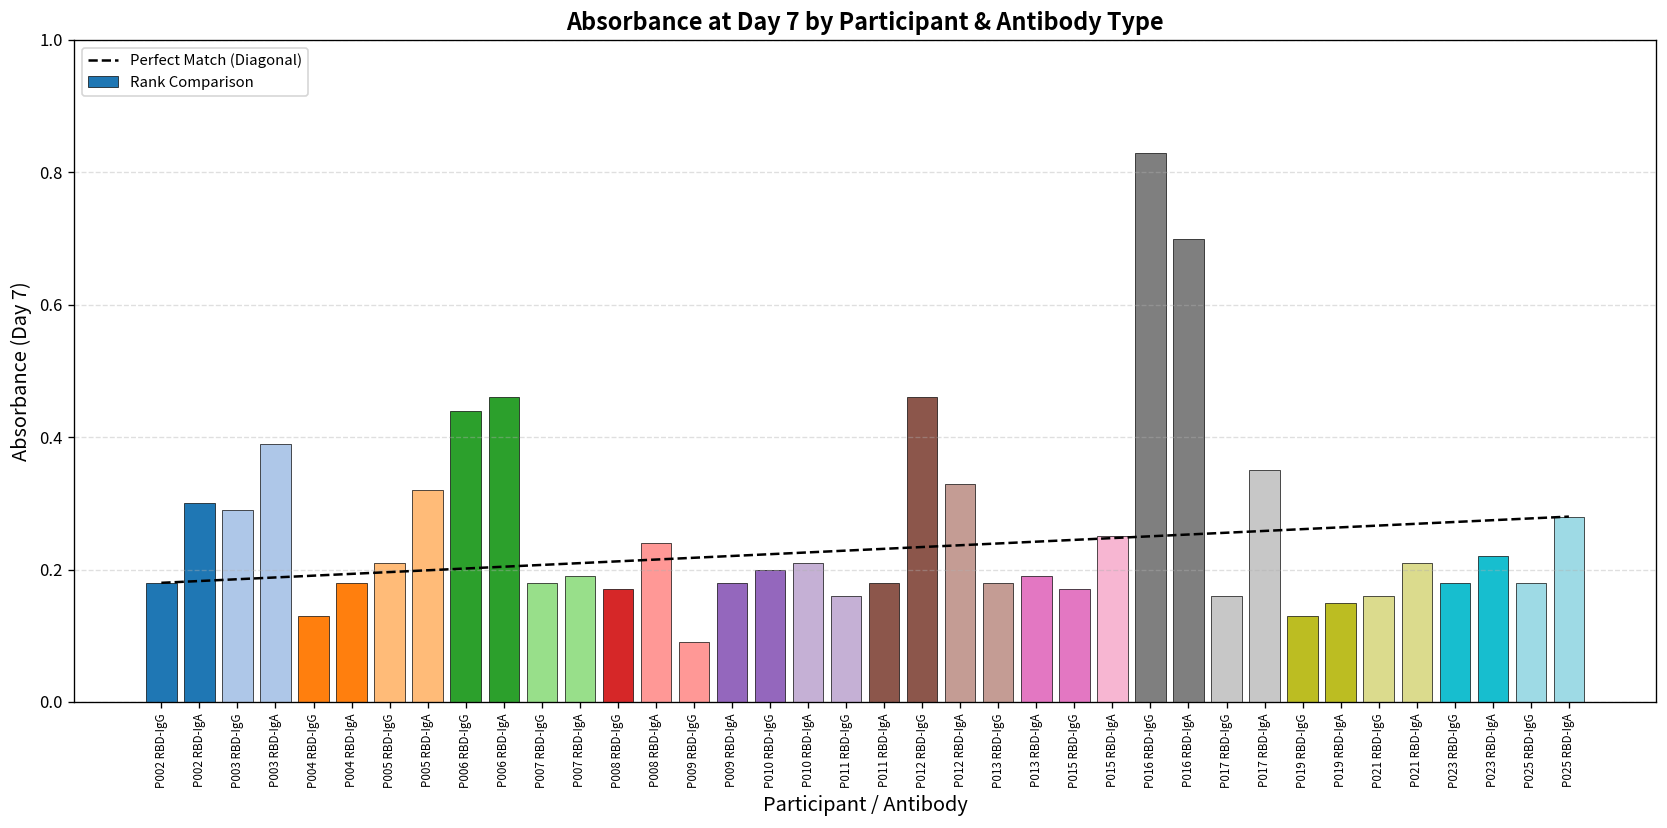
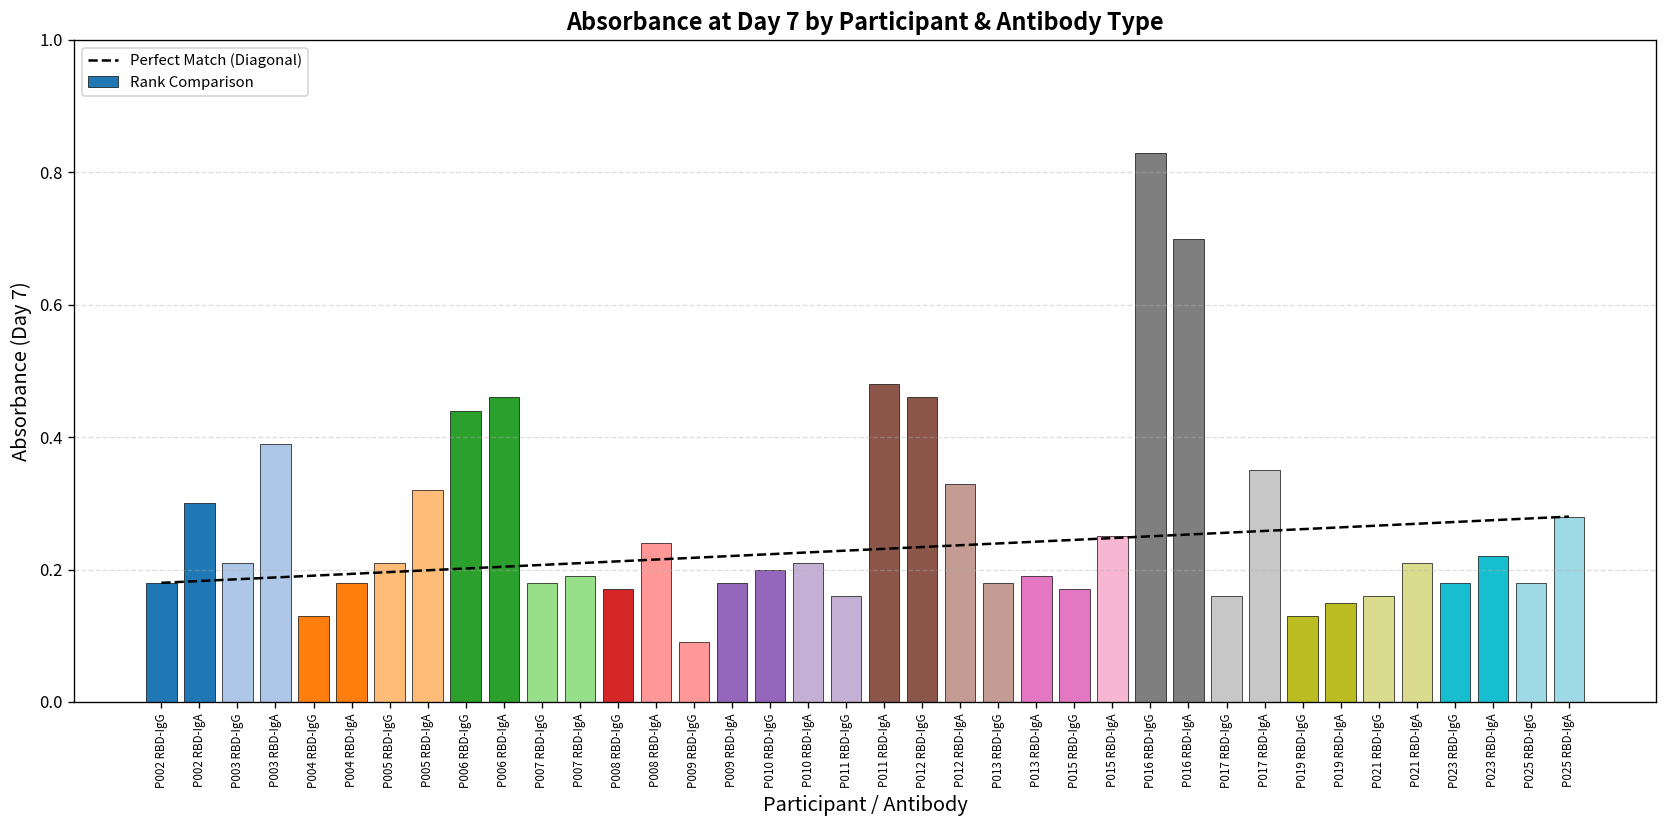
  {
    "Rank Comparison": {
      "P002 RBD-IgG": 0.18,
      "P002 RBD-IgA": 0.30,
-     "P003 RBD-IgG": 0.29,
+     "P003 RBD-IgG": 0.21,
      "P003 RBD-IgA": 0.39,
      "P004 RBD-IgG": 0.13,
      "P004 RBD-IgA": 0.18,
      "P005 RBD-IgG": 0.21,
      "P005 RBD-IgA": 0.32,
      "P006 RBD-IgG": 0.44,
      "P006 RBD-IgA": 0.46,
      "P007 RBD-IgG": 0.18,
      "P007 RBD-IgA": 0.19,
      "P008 RBD-IgG": 0.17,
      "P008 RBD-IgA": 0.24,
      "P009 RBD-IgG": 0.09,
      "P009 RBD-IgA": 0.18,
      "P010 RBD-IgG": 0.20,
      "P010 RBD-IgA": 0.21,
      "P011 RBD-IgG": 0.16,
-     "P011 RBD-IgA": 0.18,
+     "P011 RBD-IgA": 0.48,
      "P012 RBD-IgG": 0.46,
      "P012 RBD-IgA": 0.33,
      "P013 RBD-IgG": 0.18,
      "P013 RBD-IgA": 0.19,
      "P015 RBD-IgG": 0.17,
      "P015 RBD-IgA": 0.25,
      "P016 RBD-IgG": 0.83,
      "P016 RBD-IgA": 0.70,
      "P017 RBD-IgG": 0.16,
      "P017 RBD-IgA": 0.35,
      "P019 RBD-IgG": 0.13,
      "P019 RBD-IgA": 0.15,
      "P021 RBD-IgG": 0.16,
      "P021 RBD-IgA": 0.21,
      "P023 RBD-IgG": 0.18,
      "P023 RBD-IgA": 0.22,
      "P025 RBD-IgG": 0.18,
      "P025 RBD-IgA": 0.28
    },
    "Perfect Match (Diagonal)": {
      "P002 RBD-IgG": 0.18,
      "P025 RBD-IgA": 0.28
    }
  }
